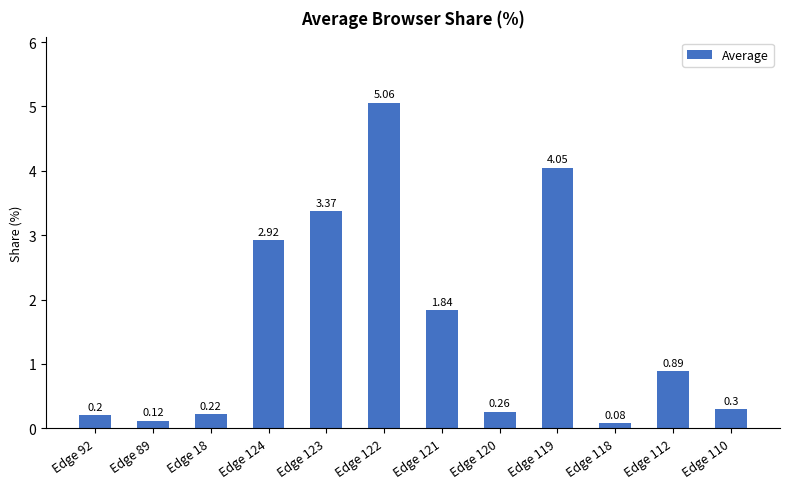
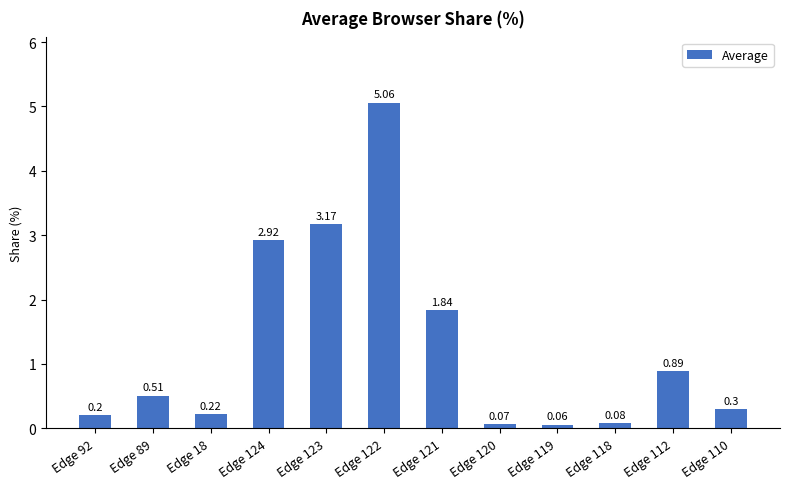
  {
    "Edge 92": 0.2,
-   "Edge 89": 0.12,
+   "Edge 89": 0.51,
    "Edge 18": 0.22,
    "Edge 124": 2.92,
-   "Edge 123": 3.37,
+   "Edge 123": 3.17,
    "Edge 122": 5.06,
    "Edge 121": 1.84,
-   "Edge 120": 0.26,
-   "Edge 119": 4.05,
+   "Edge 120": 0.07,
+   "Edge 119": 0.06,
    "Edge 118": 0.08,
    "Edge 112": 0.89,
    "Edge 110": 0.3
  }
